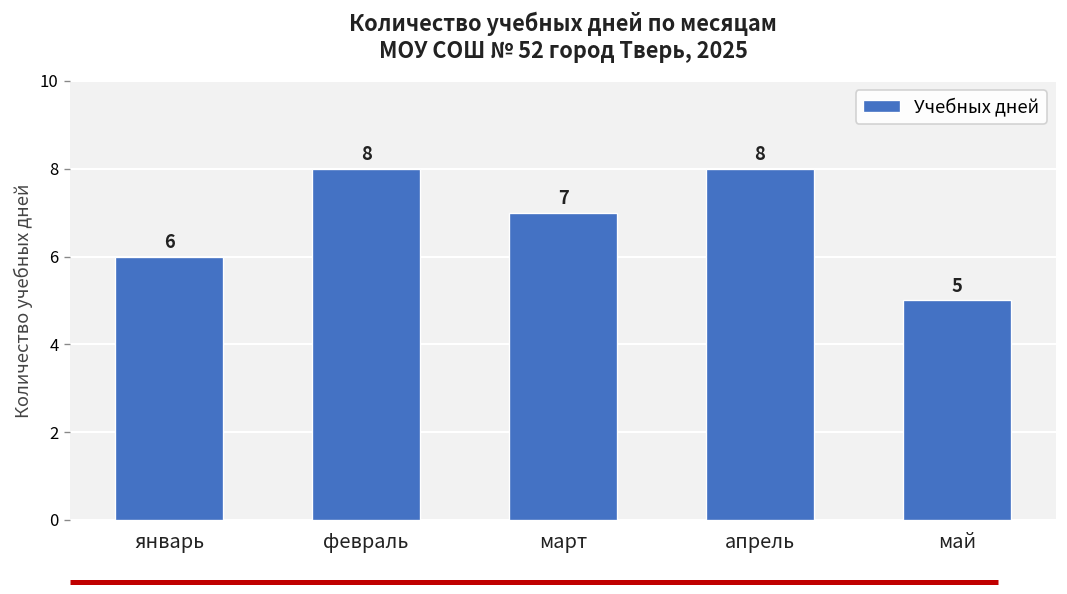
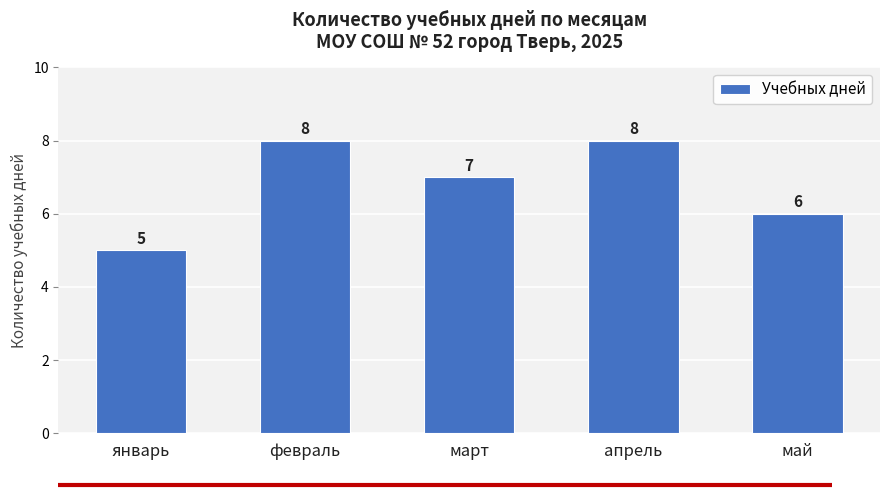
  {
-   "январь": 6,
+   "январь": 5,
    "февраль": 8,
    "март": 7,
    "апрель": 8,
-   "май": 5
+   "май": 6
  }
